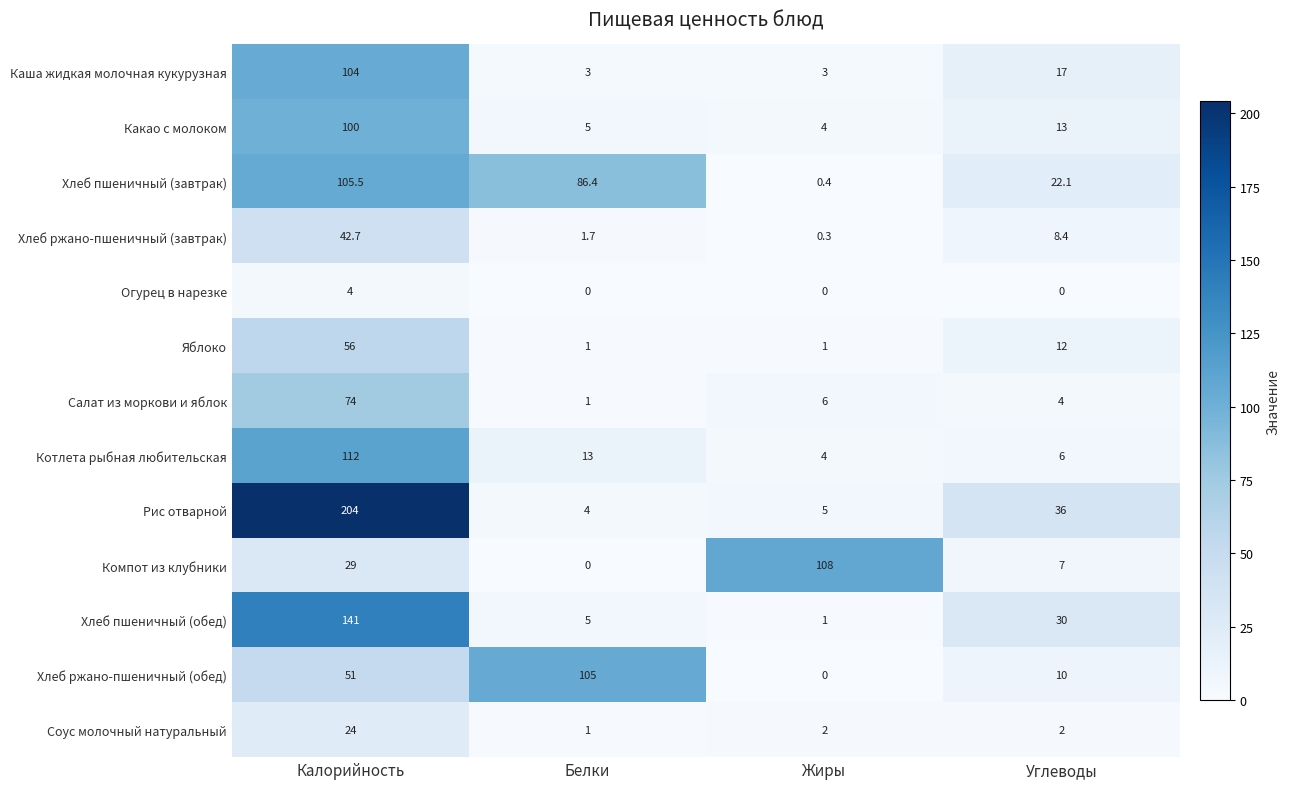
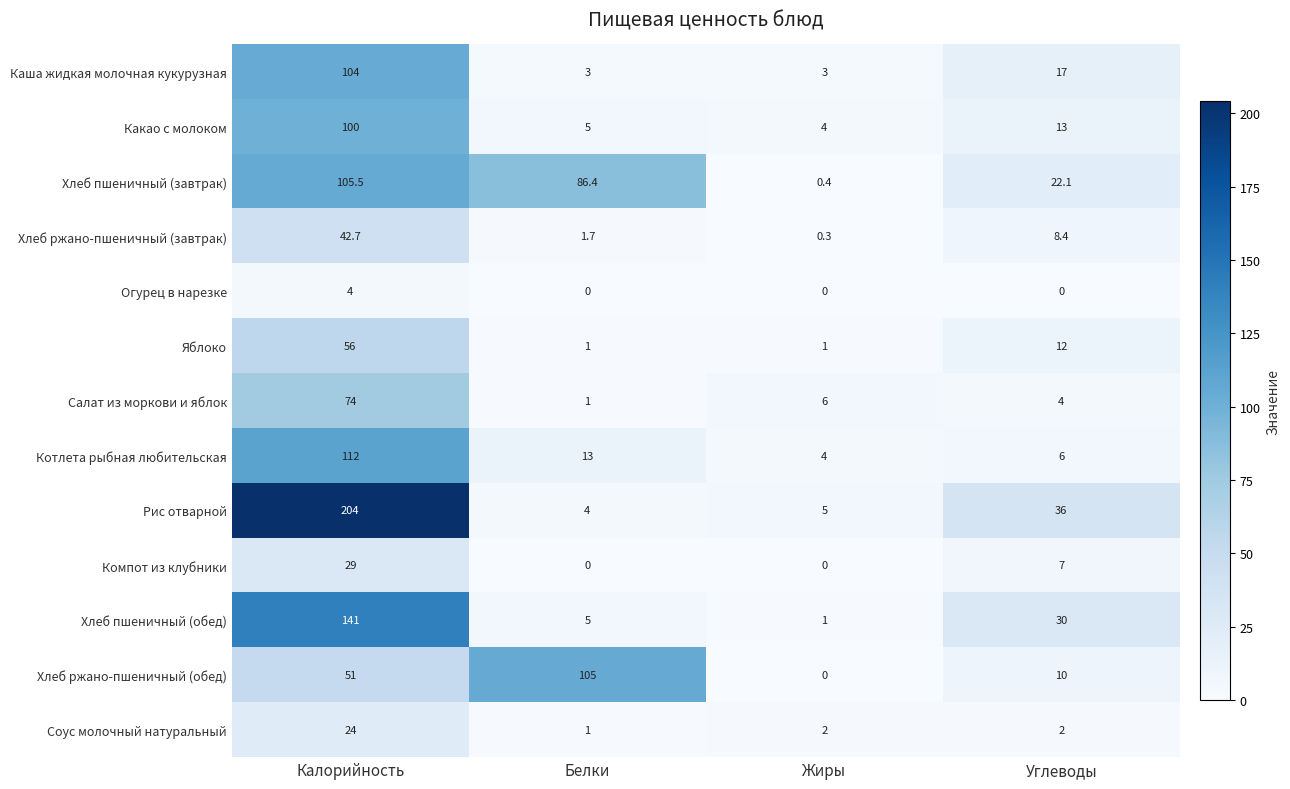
  {
    "Каша жидкая молочная кукурузная": {
      "Калорийность": 104,
      "Белки": 3,
      "Жиры": 3,
      "Углеводы": 17
    },
    "Какао с молоком": {
      "Калорийность": 100,
      "Белки": 5,
      "Жиры": 4,
      "Углеводы": 13
    },
    "Хлеб пшеничный (завтрак)": {
      "Калорийность": 105.5,
      "Белки": 86.4,
      "Жиры": 0.4,
      "Углеводы": 22.1
    },
    "Хлеб ржано-пшеничный (завтрак)": {
      "Калорийность": 42.7,
      "Белки": 1.7,
      "Жиры": 0.3,
      "Углеводы": 8.4
    },
    "Огурец в нарезке": {
      "Калорийность": 4,
      "Белки": 0,
      "Жиры": 0,
      "Углеводы": 0
    },
    "Яблоко": {
      "Калорийность": 56,
      "Белки": 1,
      "Жиры": 1,
      "Углеводы": 12
    },
    "Салат из моркови и яблок": {
      "Калорийность": 74,
      "Белки": 1,
      "Жиры": 6,
      "Углеводы": 4
    },
    "Котлета рыбная любительская": {
      "Калорийность": 112,
      "Белки": 13,
      "Жиры": 4,
      "Углеводы": 6
    },
    "Рис отварной": {
      "Калорийность": 204,
      "Белки": 4,
      "Жиры": 5,
      "Углеводы": 36
    },
    "Компот из клубники": {
      "Калорийность": 29,
      "Белки": 0,
-     "Жиры": 108,
+     "Жиры": 0,
      "Углеводы": 7
    },
    "Хлеб пшеничный (обед)": {
      "Калорийность": 141,
      "Белки": 5,
      "Жиры": 1,
      "Углеводы": 30
    },
    "Хлеб ржано-пшеничный (обед)": {
      "Калорийность": 51,
      "Белки": 105,
      "Жиры": 0,
      "Углеводы": 10
    },
    "Соус молочный натуральный": {
      "Калорийность": 24,
      "Белки": 1,
      "Жиры": 2,
      "Углеводы": 2
    }
  }
